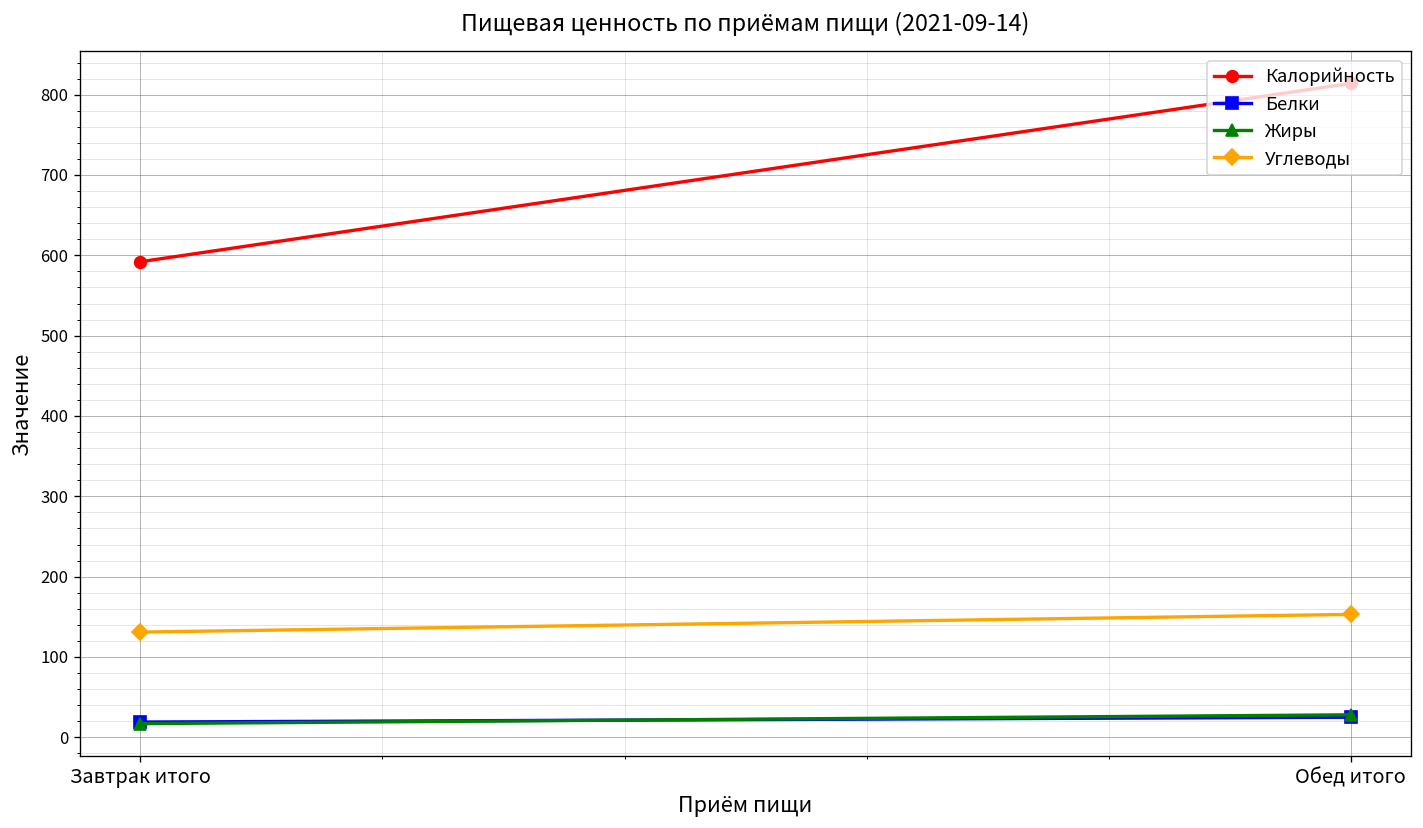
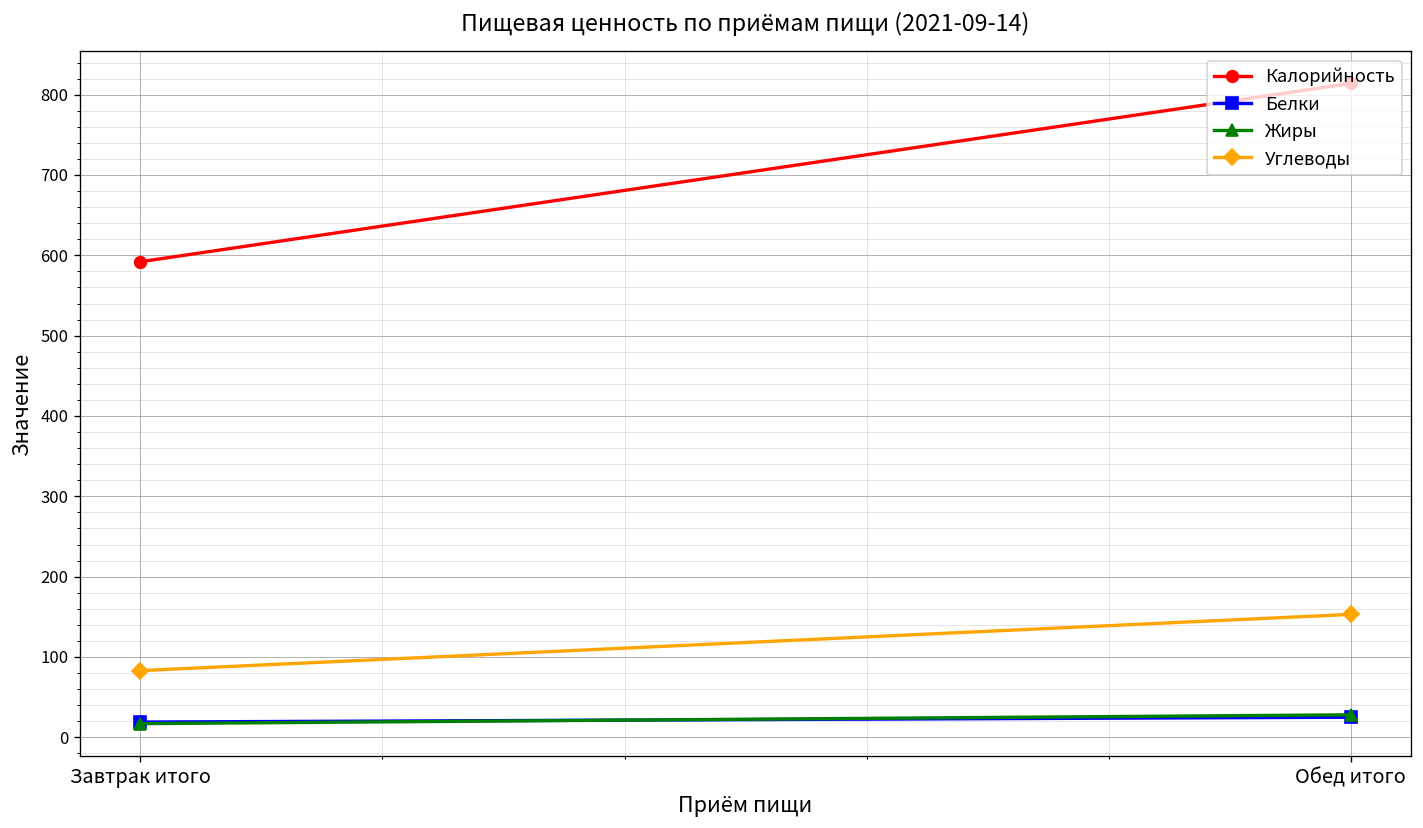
  {
    "Калорийность": {
      "Завтрак итого": 590
    },
    "Углеводы": {
-     "Завтрак итого": 130,
+     "Завтрак итого": 80,
      "Обед итого": 150
    }
  }
